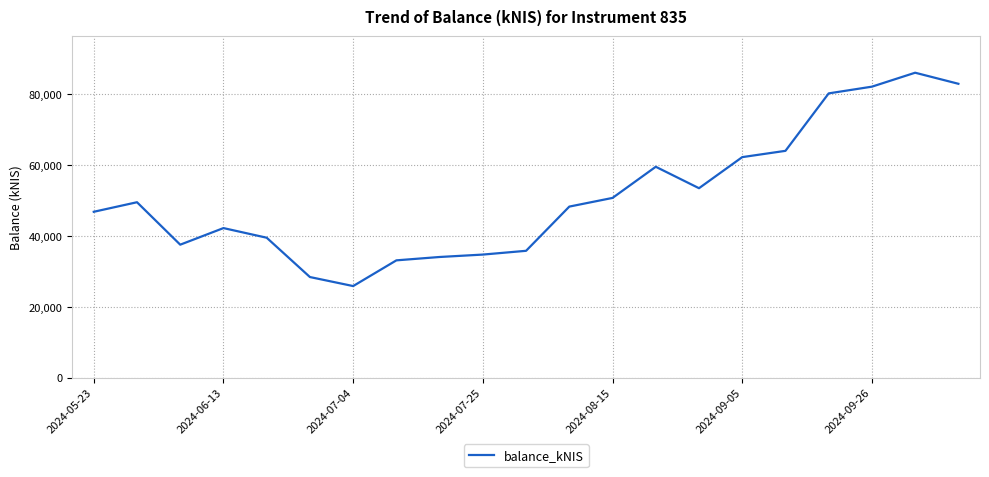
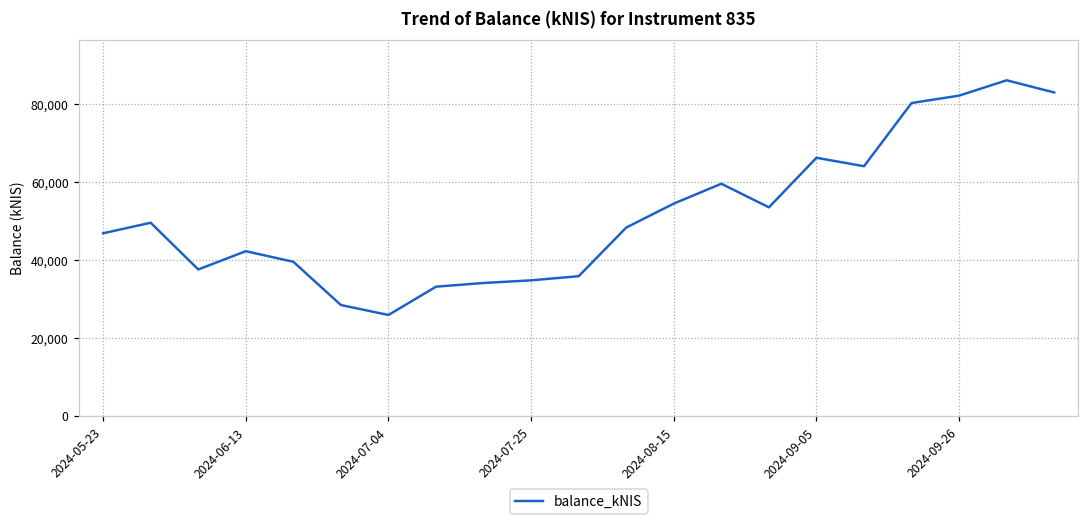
  {
    "2024-05-23": "47,000",
    "2024-06-13": "42,000",
    "2024-07-04": "26,000",
    "2024-07-25": "35,000",
-   "2024-08-15": "51,000",
-   "2024-09-05": "62,000",
+   "2024-08-15": "54,000",
+   "2024-09-05": "66,000",
    "2024-09-26": "82,000"
  }
